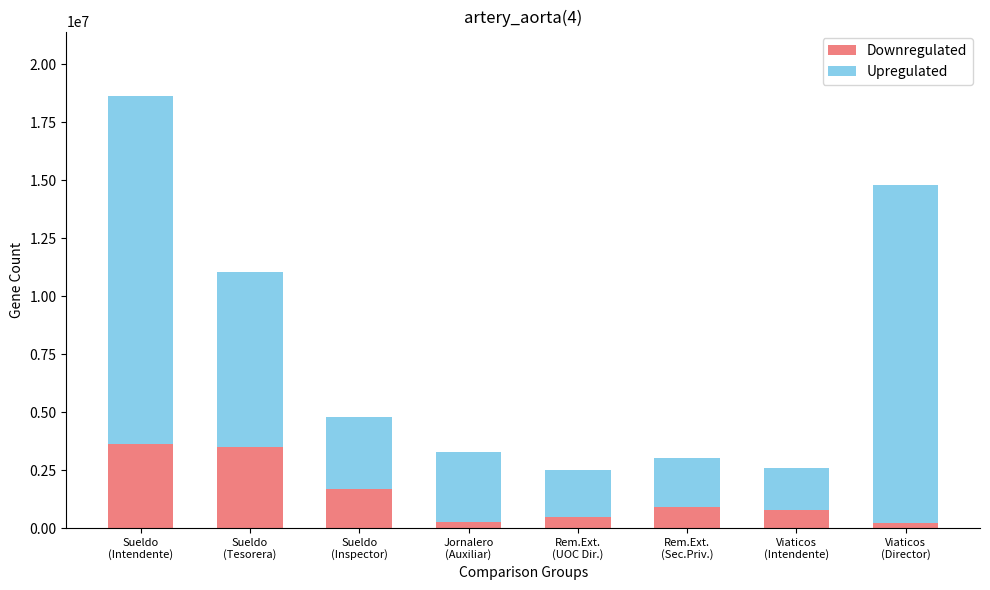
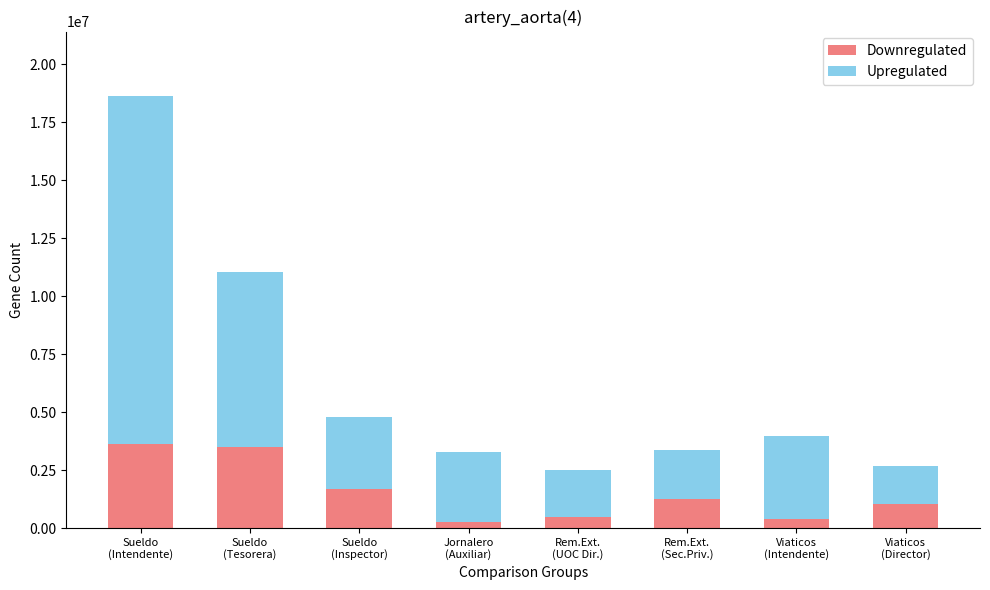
  {
    "Downregulated": {
      "Sueldo (Intendente)": 3600000,
      "Sueldo (Tesorera)": 3500000,
      "Sueldo (Inspector)": 1700000,
      "Jornalero (Auxiliar)": 300000,
      "Rem.Ext. (UOC Dir.)": 500000,
-     "Rem.Ext. (Sec.Priv.)": 900000,
-     "Viaticos (Intendente)": 800000,
-     "Viaticos (Director)": 200000
+     "Rem.Ext. (Sec.Priv.)": 1200000,
+     "Viaticos (Intendente)": 400000,
+     "Viaticos (Director)": 1000000
    },
    "Upregulated": {
      "Sueldo (Intendente)": 15000000,
      "Sueldo (Tesorera)": 7500000,
      "Sueldo (Inspector)": 3100000,
      "Jornalero (Auxiliar)": 3000000,
      "Rem.Ext. (UOC Dir.)": 2000000,
      "Rem.Ext. (Sec.Priv.)": 2100000,
-     "Viaticos (Intendente)": 1800000,
-     "Viaticos (Director)": 14600000
+     "Viaticos (Intendente)": 3600000,
+     "Viaticos (Director)": 1600000
    }
  }
